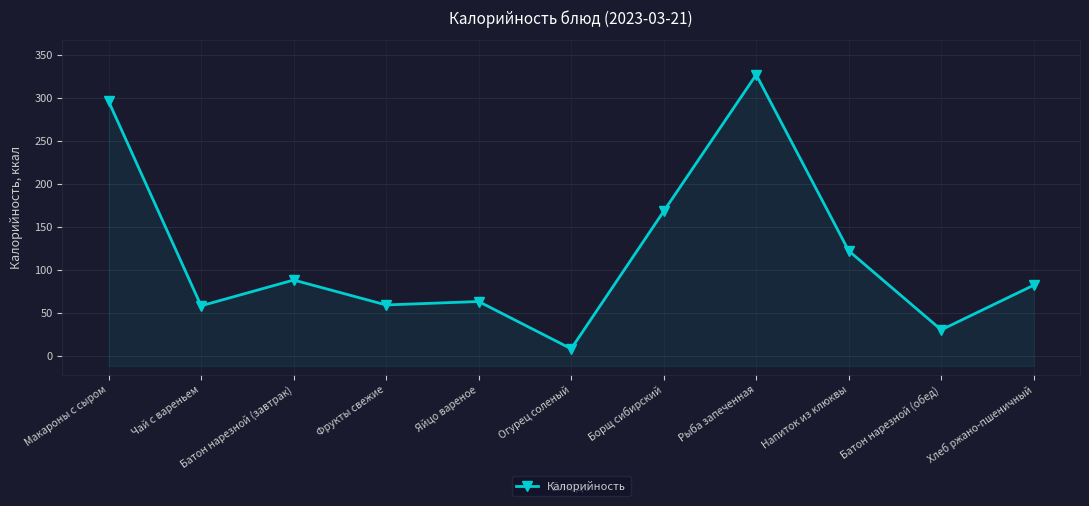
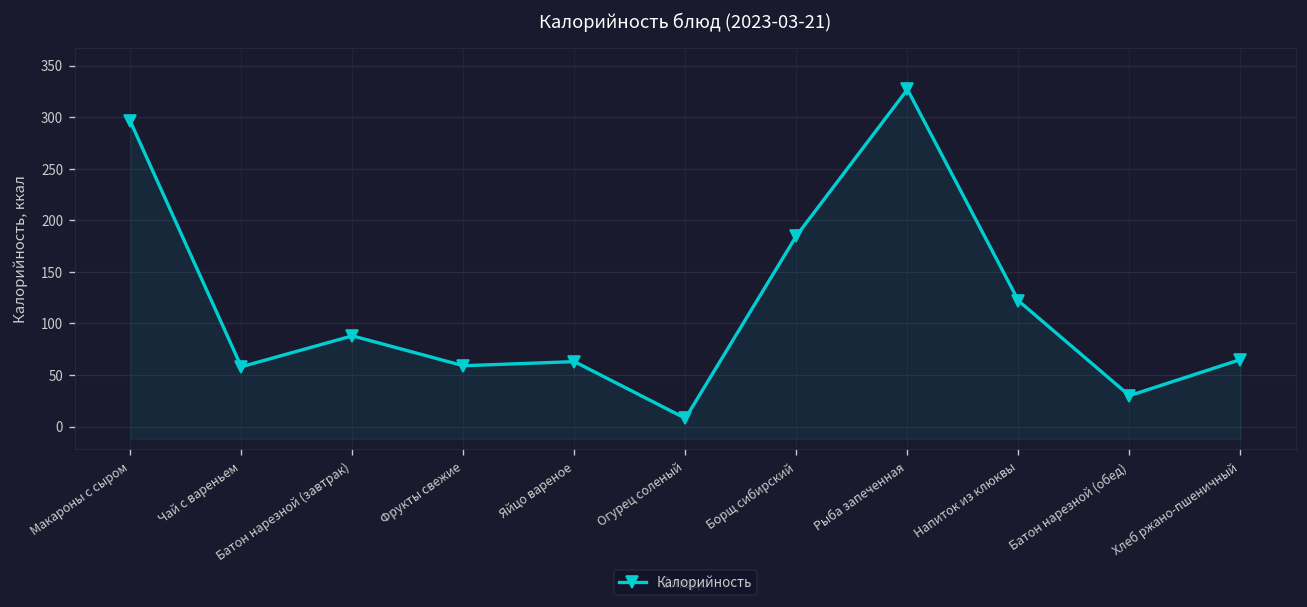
  {
    "Макароны с сыром": 300,
    "Чай с вареньем": 60,
    "Батон нарезной (завтрак)": 90,
    "Фрукты свежие": 60,
    "Яйцо вареное": 60,
    "Огурец соленый": 10,
-   "Борщ сибирский": 170,
+   "Борщ сибирский": 190,
    "Рыба запеченная": 330,
    "Напиток из клюквы": 120,
    "Батон нарезной (обед)": 30,
-   "Хлеб ржано-пшеничный": 80
+   "Хлеб ржано-пшеничный": 70
  }
